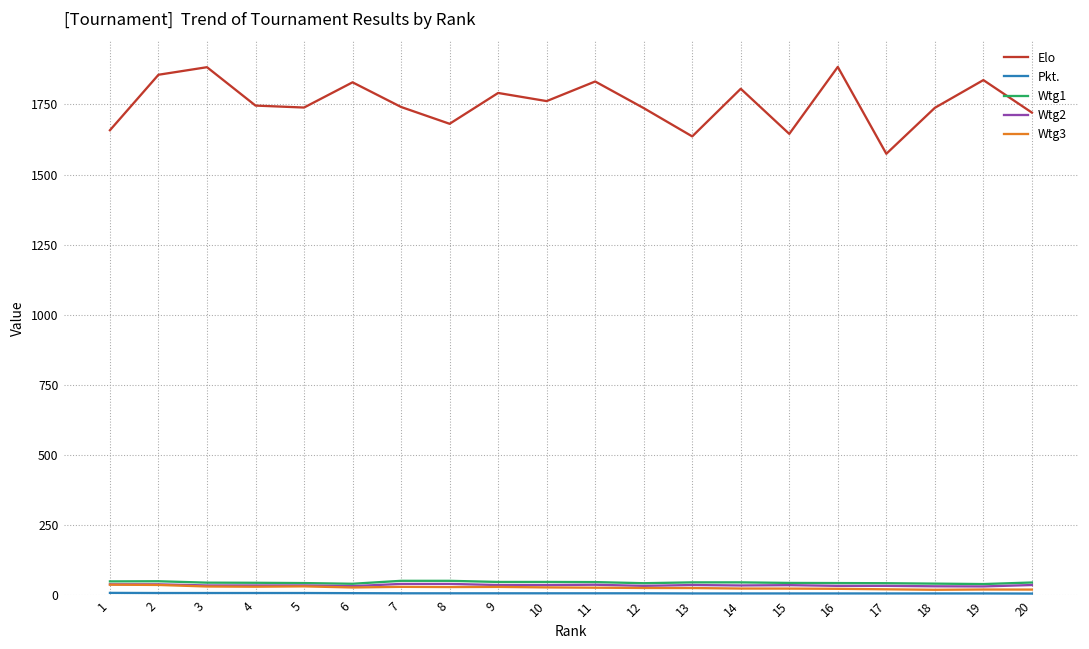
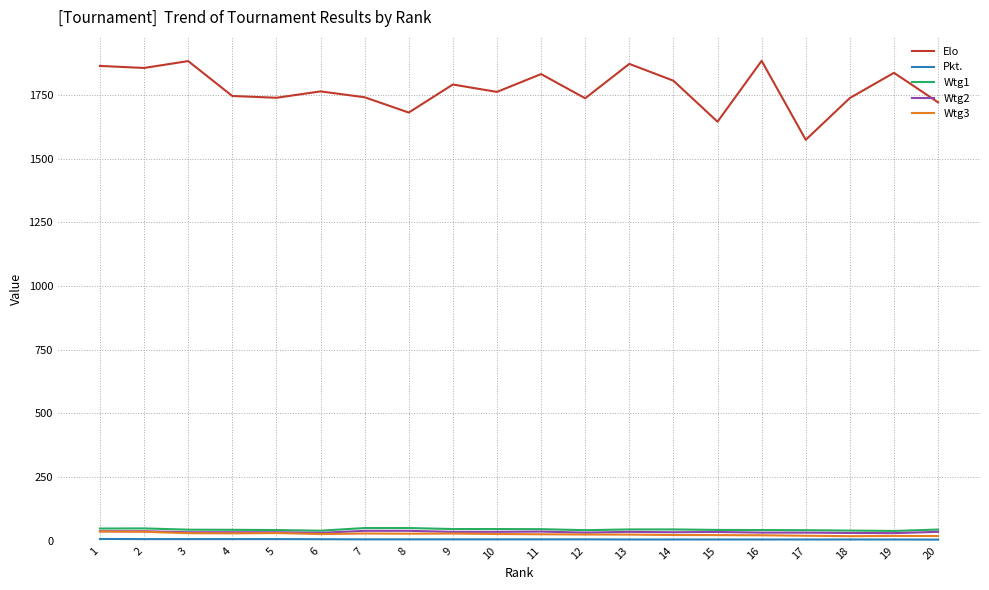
  {
    "Elo": {
-     "1": 1660,
+     "1": 1860,
      "2": 1860,
      "3": 1880,
      "4": 1750,
      "5": 1740,
-     "6": 1830,
+     "6": 1760,
      "7": 1740,
      "8": 1680,
      "9": 1790,
      "10": 1760,
      "11": 1830,
      "12": 1740,
-     "13": 1640,
+     "13": 1870,
      "14": 1810,
      "15": 1650,
      "16": 1880,
      "17": 1570,
      "18": 1740,
      "19": 1840,
      "20": 1720
    },
    "Pkt.": {
      "1": 10,
      "2": 10,
      "3": 10,
      "4": 10,
      "5": 10,
      "6": 10,
      "7": 10,
      "8": 10,
      "9": 10,
      "10": 10,
      "11": 10,
      "12": 10,
      "13": 10,
      "14": 10,
      "15": 10,
      "16": 10,
      "17": 10,
      "18": 10,
      "19": 10,
      "20": 0
    },
    "Wtg1": {
      "1": 50,
      "2": 50,
      "7": 50,
      "8": 50,
      "9": 50,
      "10": 50,
      "14": 40
    },
    "Wtg2": {
      "7": 40,
      "8": 40,
      "14": 30
    },
    "Wtg3": {
      "7": 30,
      "8": 30,
      "11": 30,
      "13": 20,
      "14": 20,
      "15": 20,
      "16": 20,
      "17": 20,
      "18": 20,
      "19": 20,
      "20": 20
    }
  }
